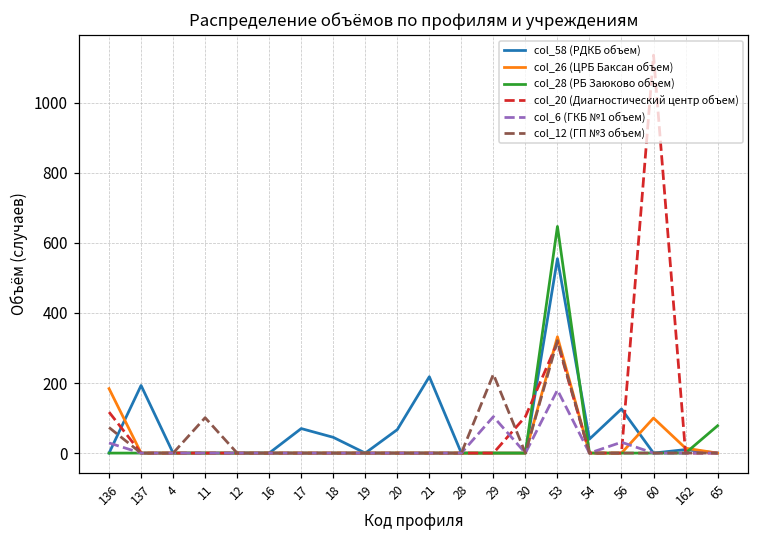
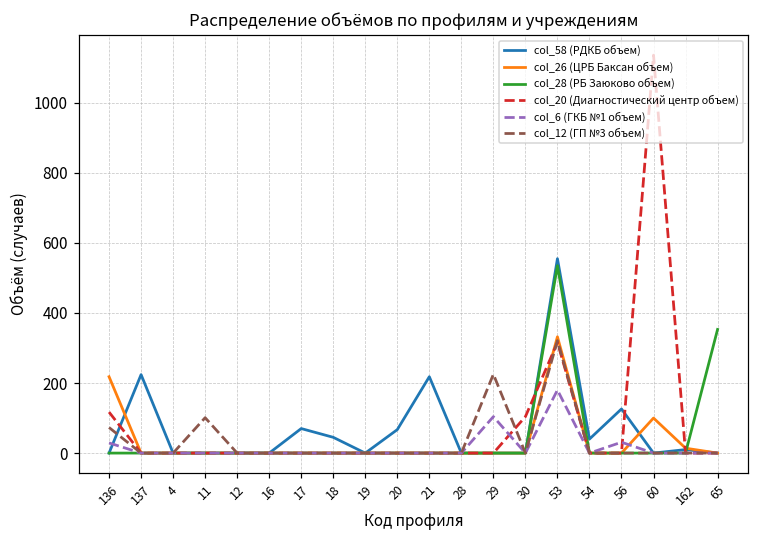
  {
    "col_58 (РДКБ объем)": {
-     "137": 190,
+     "137": 220,
      "17": 70,
      "18": 50,
      "20": 70,
      "21": 220,
      "53": 560,
      "54": 40,
      "56": 130
    },
    "col_26 (ЦРБ Баксан объем)": {
-     "136": 180,
+     "136": 220,
      "53": 330,
      "60": 100
    },
    "col_28 (РБ Заюково объем)": {
-     "53": 650,
-     "65": 80
+     "53": 540,
+     "65": 350
    },
    "col_20 (Диагностический центр объем)": {
      "136": 120,
      "30": 100
    },
    "col_6 (ГКБ №1 объем)": {
      "136": 30,
      "29": 100,
      "53": 180,
      "56": 30
    },
    "col_12 (ГП №3 объем)": {
      "136": 70,
      "11": 100,
      "29": 230
    }
  }
